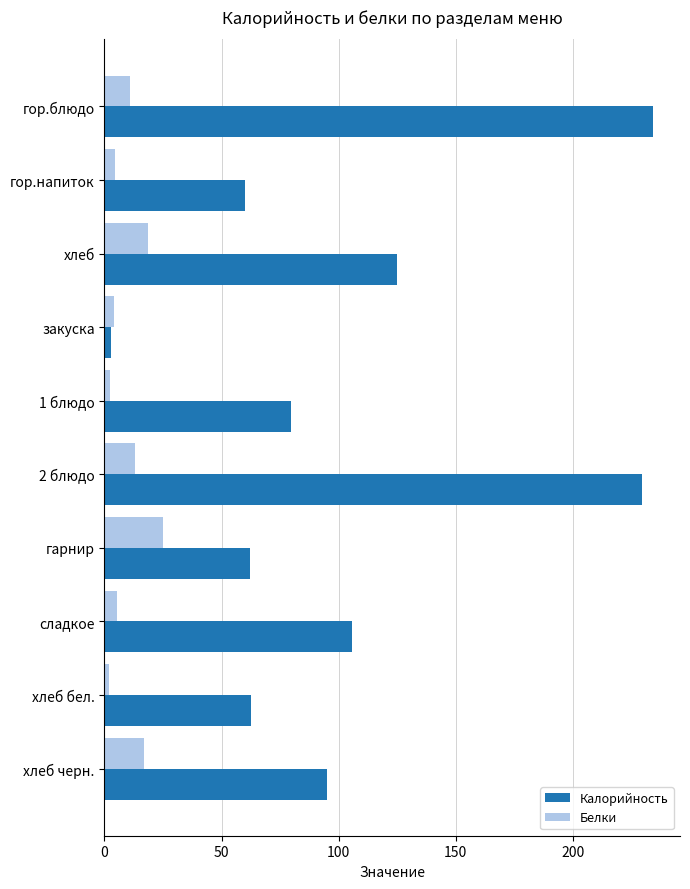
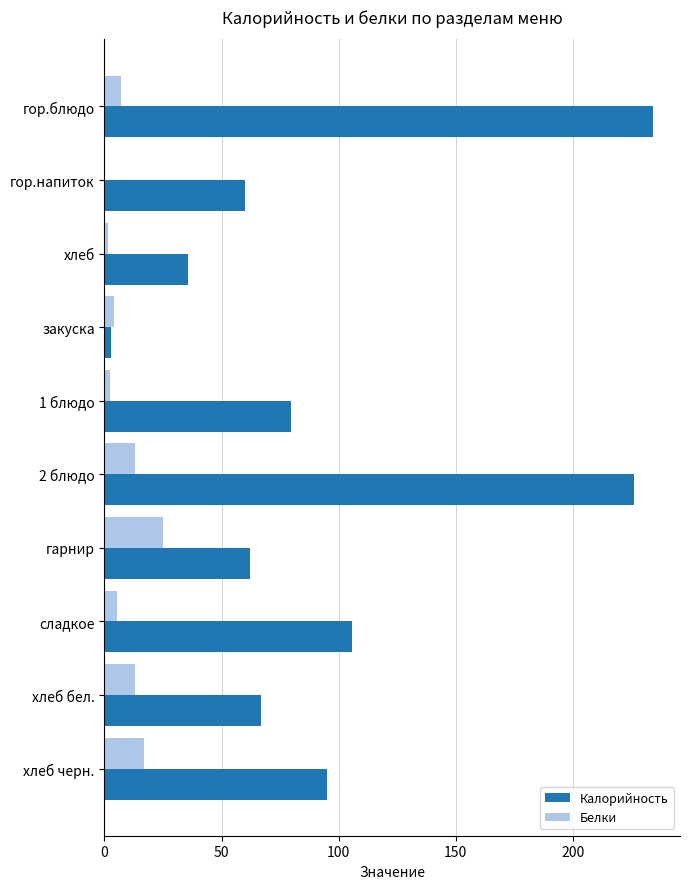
  {
    "Калорийность": {
      "гор.блюдо": 234,
      "гор.напиток": 60,
-     "хлеб": 125,
+     "хлеб": 36,
      "закуска": 3,
      "1 блюдо": 80,
-     "2 блюдо": 230,
+     "2 блюдо": 226,
      "гарнир": 62,
      "сладкое": 106,
-     "хлеб бел.": 63,
+     "хлеб бел.": 67,
      "хлеб черн.": 95
    },
    "Белки": {
-     "гор.блюдо": 11,
-     "гор.напиток": 4,
-     "хлеб": 19,
+     "гор.блюдо": 7,
+     "гор.напиток": 0,
+     "хлеб": 1,
      "закуска": 4,
      "1 блюдо": 2,
      "2 блюдо": 13,
      "гарнир": 25,
      "сладкое": 5,
-     "хлеб бел.": 2,
+     "хлеб бел.": 13,
      "хлеб черн.": 17
    }
  }
